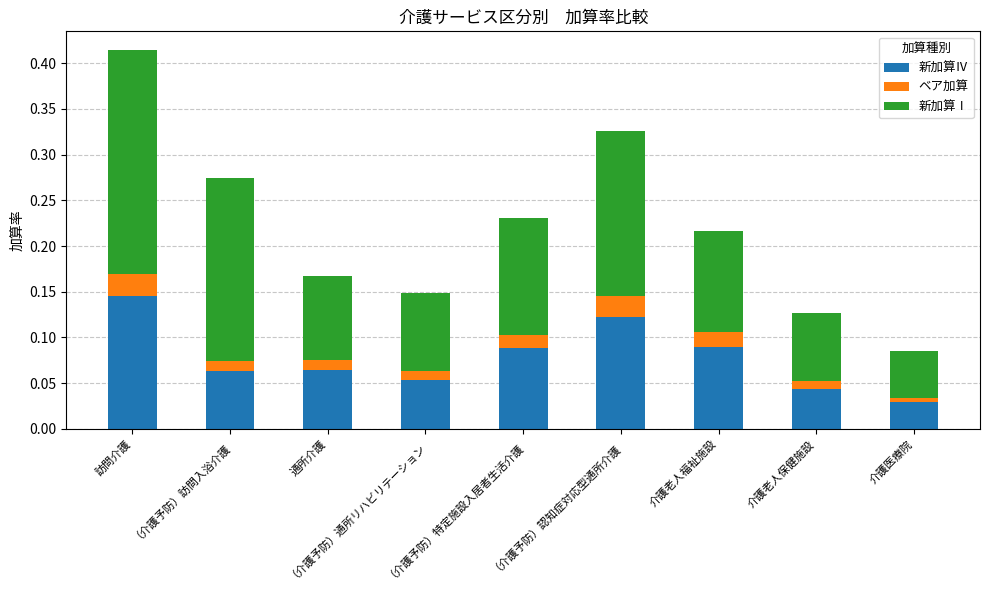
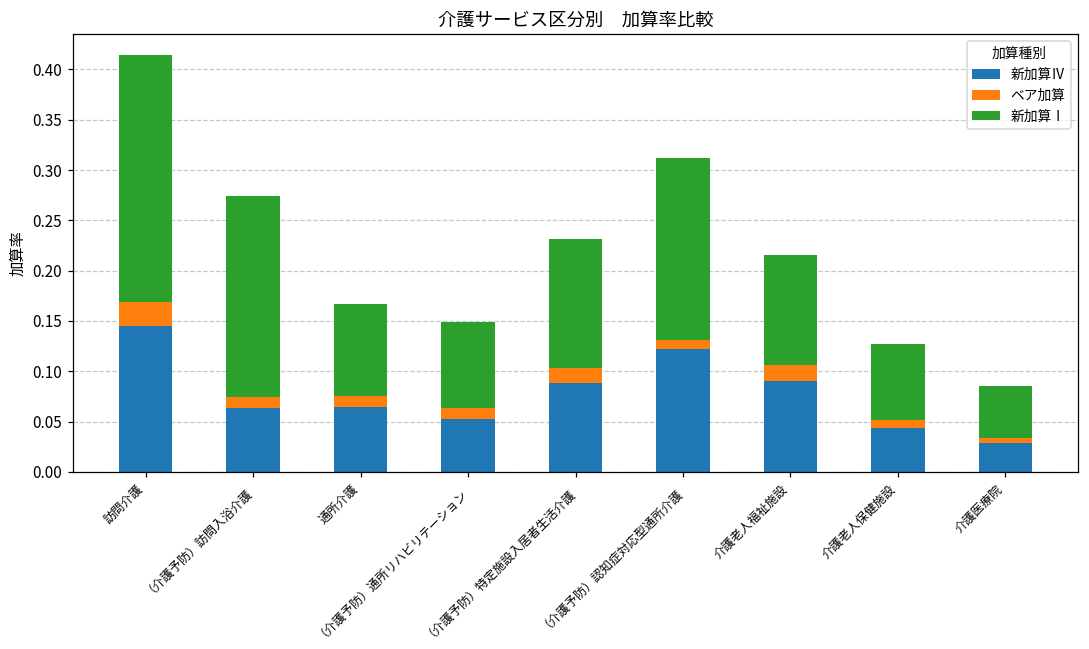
  {
    "新加算Ⅳ": {
      "訪問介護": 0.15,
      "（介護予防）訪問入浴介護": 0.06,
      "通所介護": 0.06,
      "（介護予防）通所リハビリテーション": 0.05,
      "（介護予防）特定施設入居者生活介護": 0.09,
      "（介護予防）認知症対応型通所介護": 0.12,
      "介護老人福祉施設": 0.09,
      "介護老人保健施設": 0.04,
      "介護医療院": 0.03
    },
    "ベア加算": {
      "訪問介護": 0.02,
      "（介護予防）訪問入浴介護": 0.01,
      "通所介護": 0.01,
      "（介護予防）通所リハビリテーション": 0.01,
      "（介護予防）特定施設入居者生活介護": 0.01,
-     "（介護予防）認知症対応型通所介護": 0.02,
+     "（介護予防）認知症対応型通所介護": 0.01,
      "介護老人福祉施設": 0.02,
      "介護老人保健施設": 0.01,
      "介護医療院": 0.01
    },
    "新加算Ⅰ": {
      "訪問介護": 0.25,
      "（介護予防）訪問入浴介護": 0.20,
      "通所介護": 0.09,
      "（介護予防）通所リハビリテーション": 0.09,
      "（介護予防）特定施設入居者生活介護": 0.13,
      "（介護予防）認知症対応型通所介護": 0.18,
      "介護老人福祉施設": 0.11,
      "介護老人保健施設": 0.08,
      "介護医療院": 0.05
    }
  }
